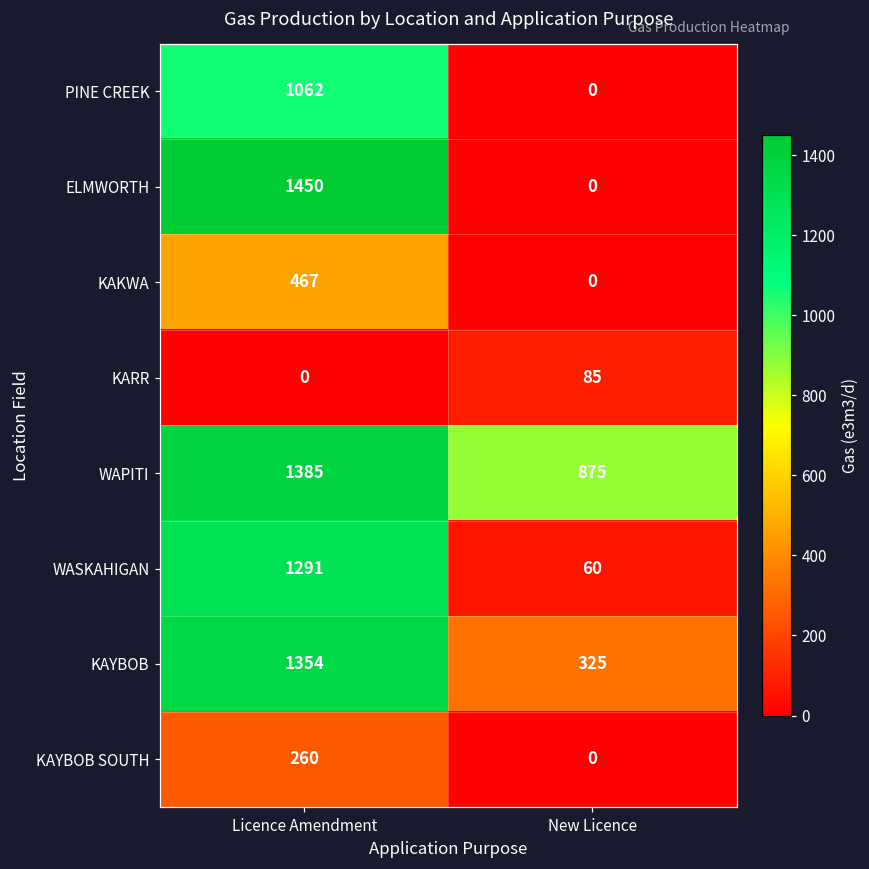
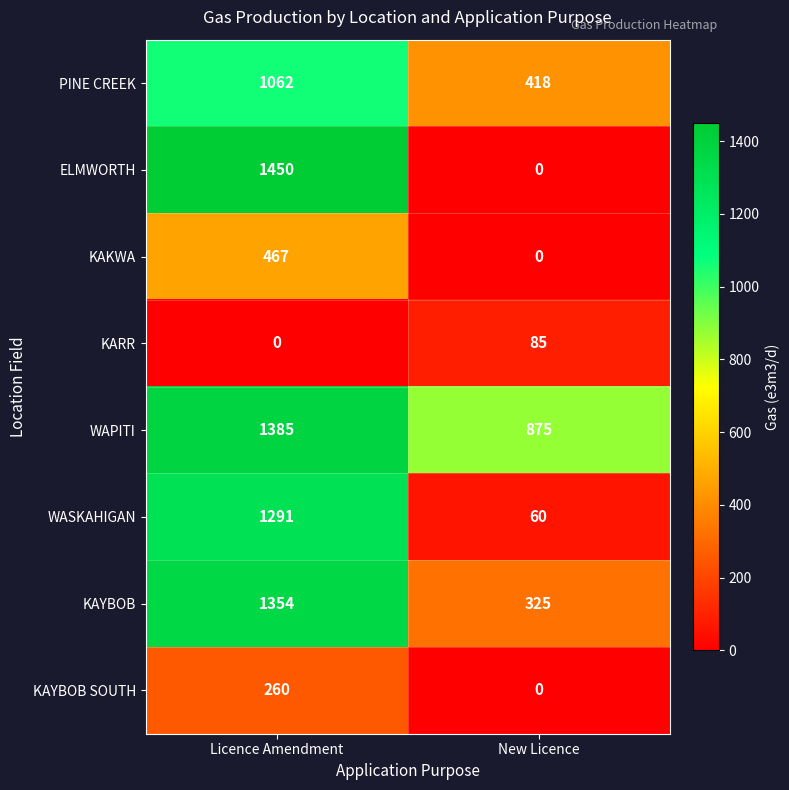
  {
    "PINE CREEK": {
      "Licence Amendment": 1062,
-     "New Licence": 0
+     "New Licence": 418
    },
    "ELMWORTH": {
      "Licence Amendment": 1450,
      "New Licence": 0
    },
    "KAKWA": {
      "Licence Amendment": 467,
      "New Licence": 0
    },
    "KARR": {
      "Licence Amendment": 0,
      "New Licence": 85
    },
    "WAPITI": {
      "Licence Amendment": 1385,
      "New Licence": 875
    },
    "WASKAHIGAN": {
      "Licence Amendment": 1291,
      "New Licence": 60
    },
    "KAYBOB": {
      "Licence Amendment": 1354,
      "New Licence": 325
    },
    "KAYBOB SOUTH": {
      "Licence Amendment": 260,
      "New Licence": 0
    }
  }
